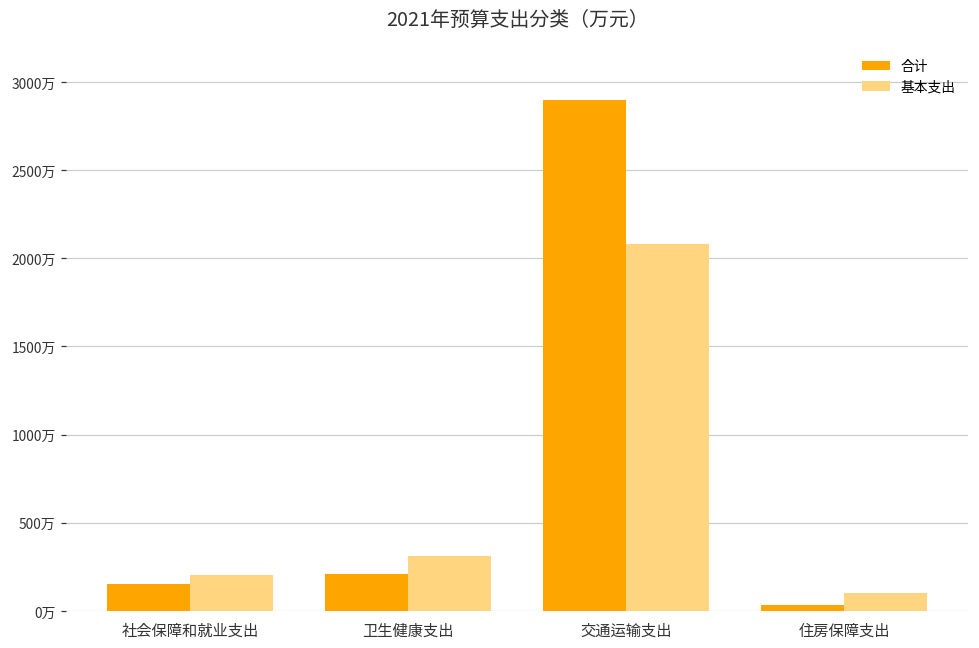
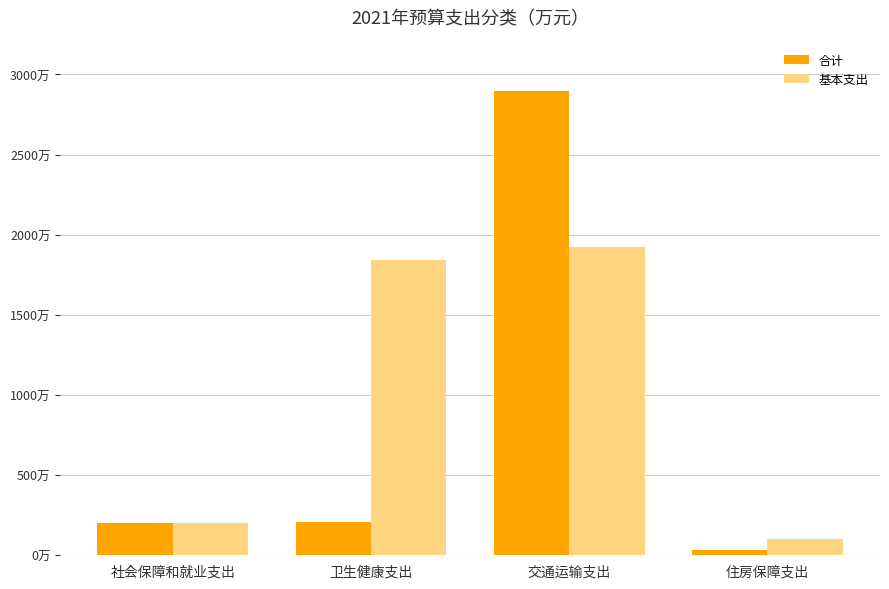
  {
    "合计": {
-     "社会保障和就业支出": "150万",
+     "社会保障和就业支出": "200万",
      "卫生健康支出": "210万",
      "交通运输支出": "2900万",
      "住房保障支出": "30万"
    },
    "基本支出": {
      "社会保障和就业支出": "200万",
-     "卫生健康支出": "310万",
-     "交通运输支出": "2080万",
+     "卫生健康支出": "1840万",
+     "交通运输支出": "1920万",
      "住房保障支出": "100万"
    }
  }
